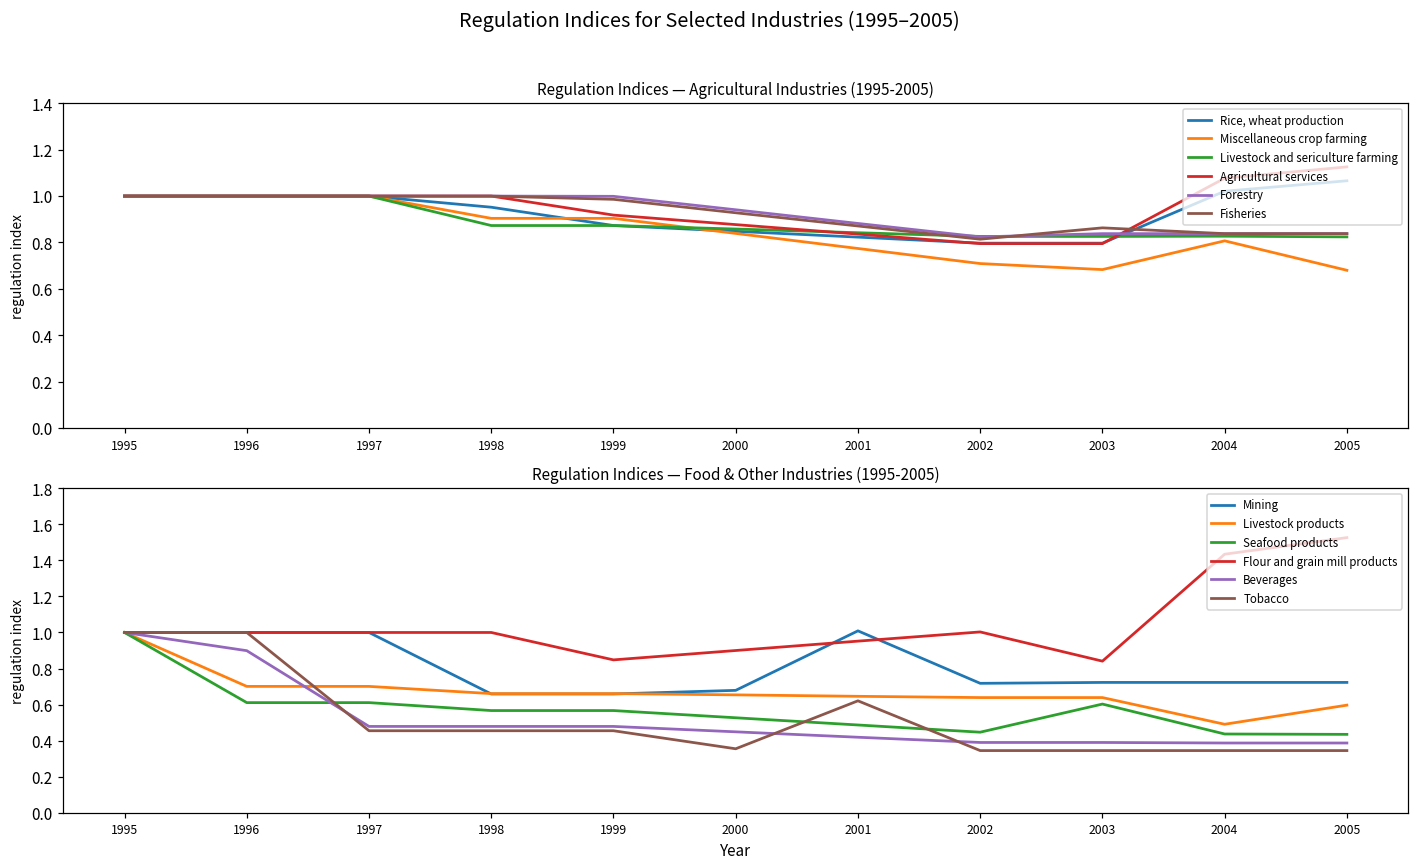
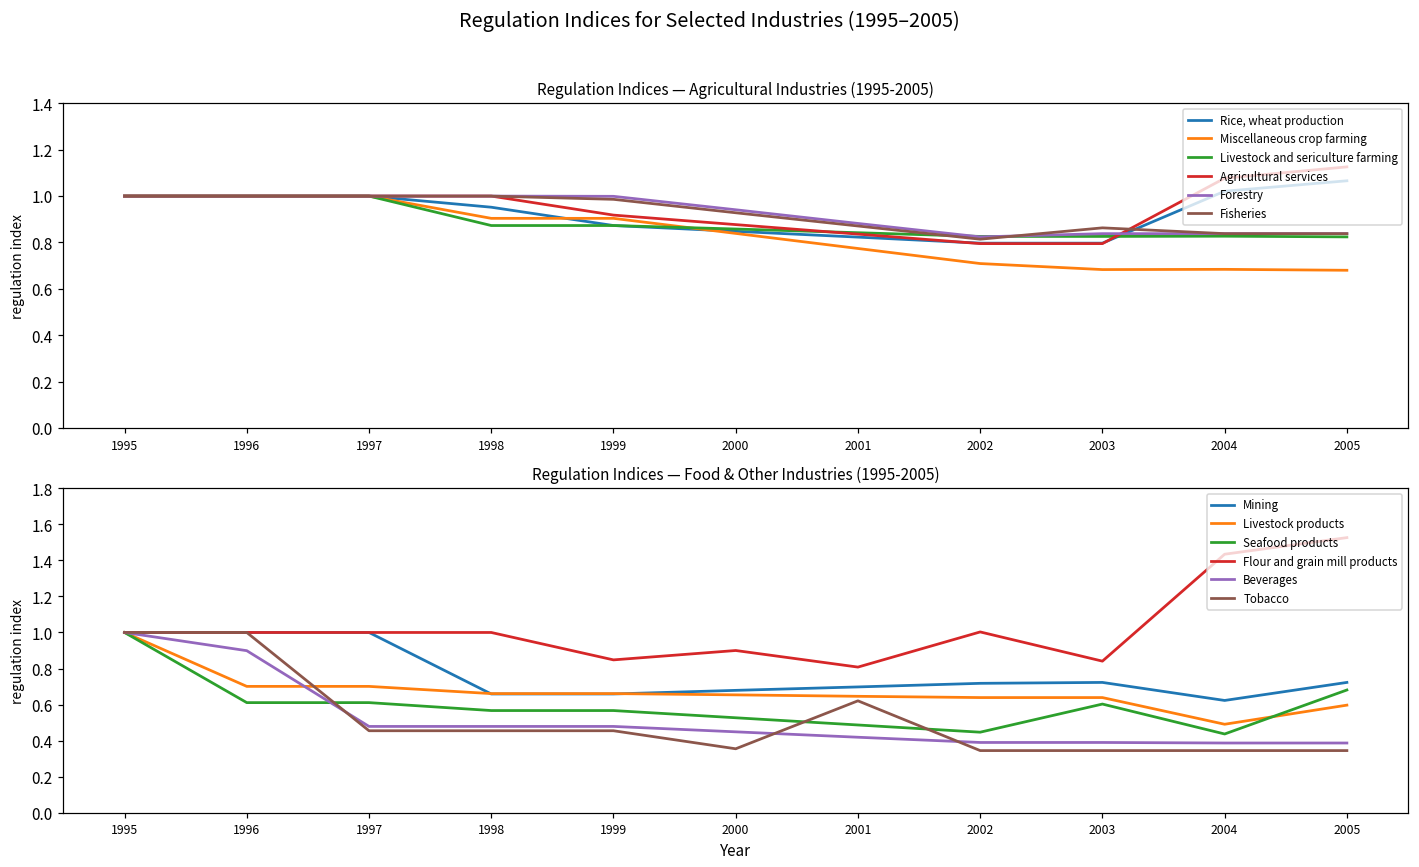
  {
    "Regulation Indices — Agricultural Industries (1995-2005)": {
      "Rice, wheat production": {
        "1998": 0.95,
        "2001": 0.82
      },
      "Miscellaneous crop farming": {
        "1998": 0.90,
        "1999": 0.90,
        "2001": 0.77,
        "2002": 0.71,
        "2003": 0.68,
-       "2004": 0.81,
+       "2004": 0.68,
        "2005": 0.68
      },
      "Livestock and sericulture farming": {
        "1998": 0.87,
        "2003": 0.83,
        "2005": 0.82
      },
      "Agricultural services": {
        "1999": 0.92,
        "2000": 0.88
      },
      "Forestry": {
        "1999": 1.00,
        "2000": 0.94,
        "2003": 0.84
      },
      "Fisheries": {
        "1999": 0.99,
        "2000": 0.93,
        "2003": 0.86
      }
    },
    "Regulation Indices — Food & Other Industries (1995-2005)": {
      "Mining": {
        "2000": 0.68,
-       "2001": 1.01,
+       "2001": 0.70,
        "2002": 0.72,
        "2003": 0.72,
-       "2004": 0.72,
+       "2004": 0.62,
        "2005": 0.72
      },
      "Livestock products": {
        "1996": 0.70,
        "1997": 0.70,
        "2000": 0.65,
        "2001": 0.65,
        "2002": 0.64,
        "2003": 0.64,
        "2004": 0.49,
        "2005": 0.60
      },
      "Seafood products": {
        "1996": 0.61,
        "1997": 0.61,
        "1998": 0.57,
        "1999": 0.57,
        "2000": 0.53,
        "2001": 0.49,
        "2002": 0.45,
        "2003": 0.60,
        "2004": 0.44,
-       "2005": 0.44
+       "2005": 0.68
      },
      "Flour and grain mill products": {
        "1998": 1.00,
        "1999": 0.85,
        "2000": 0.90,
-       "2001": 0.95,
+       "2001": 0.81,
        "2002": 1.00,
        "2003": 0.84
      },
      "Beverages": {
        "1996": 0.90,
        "1997": 0.48,
        "1998": 0.48,
        "1999": 0.48,
        "2000": 0.45,
        "2001": 0.42,
        "2002": 0.39,
        "2003": 0.39,
        "2004": 0.39,
        "2005": 0.39
      },
      "Tobacco": {
        "1997": 0.46,
        "1998": 0.46,
        "1999": 0.46,
        "2000": 0.36,
        "2001": 0.62,
        "2002": 0.35,
        "2003": 0.35,
        "2004": 0.35,
        "2005": 0.35
      }
    }
  }
